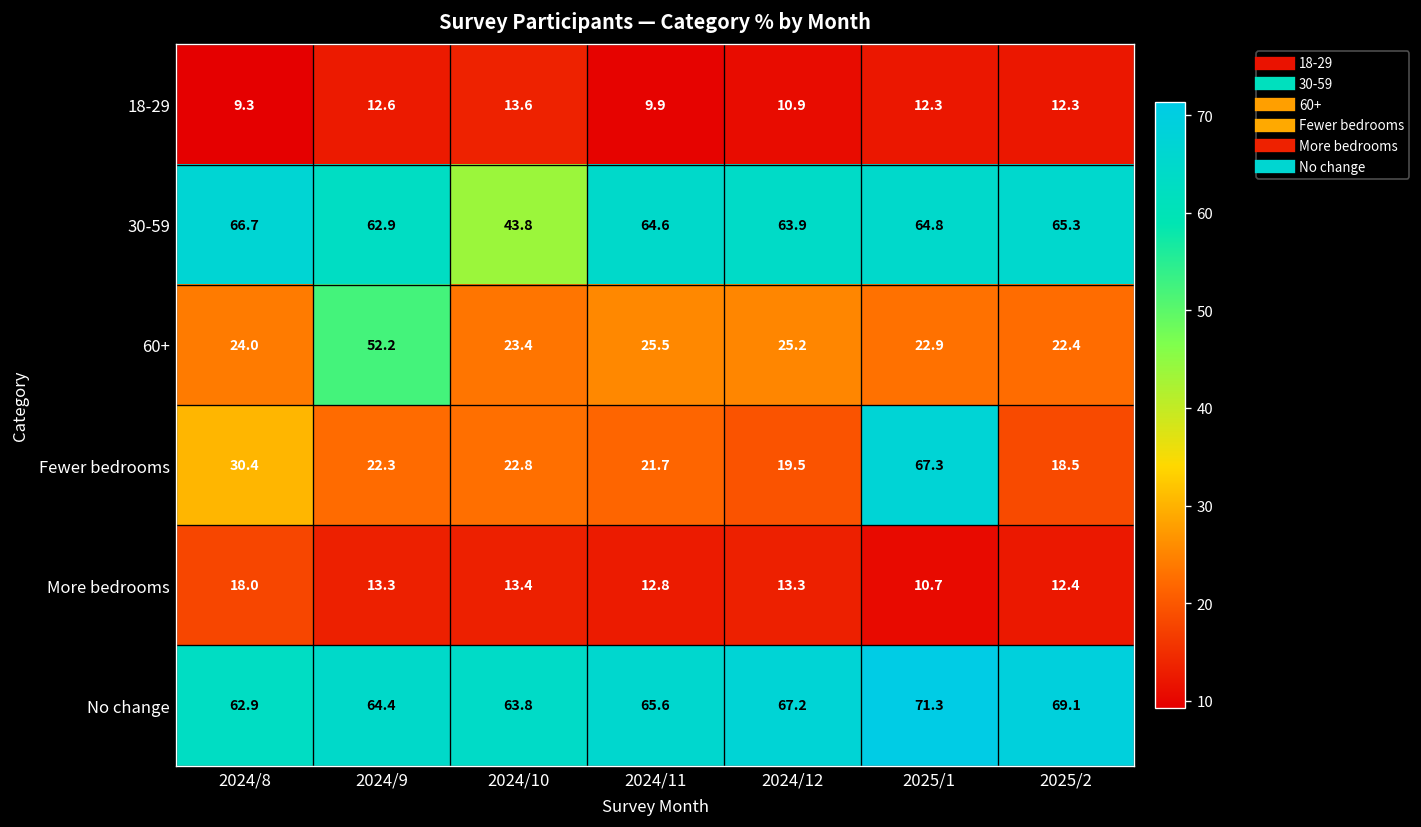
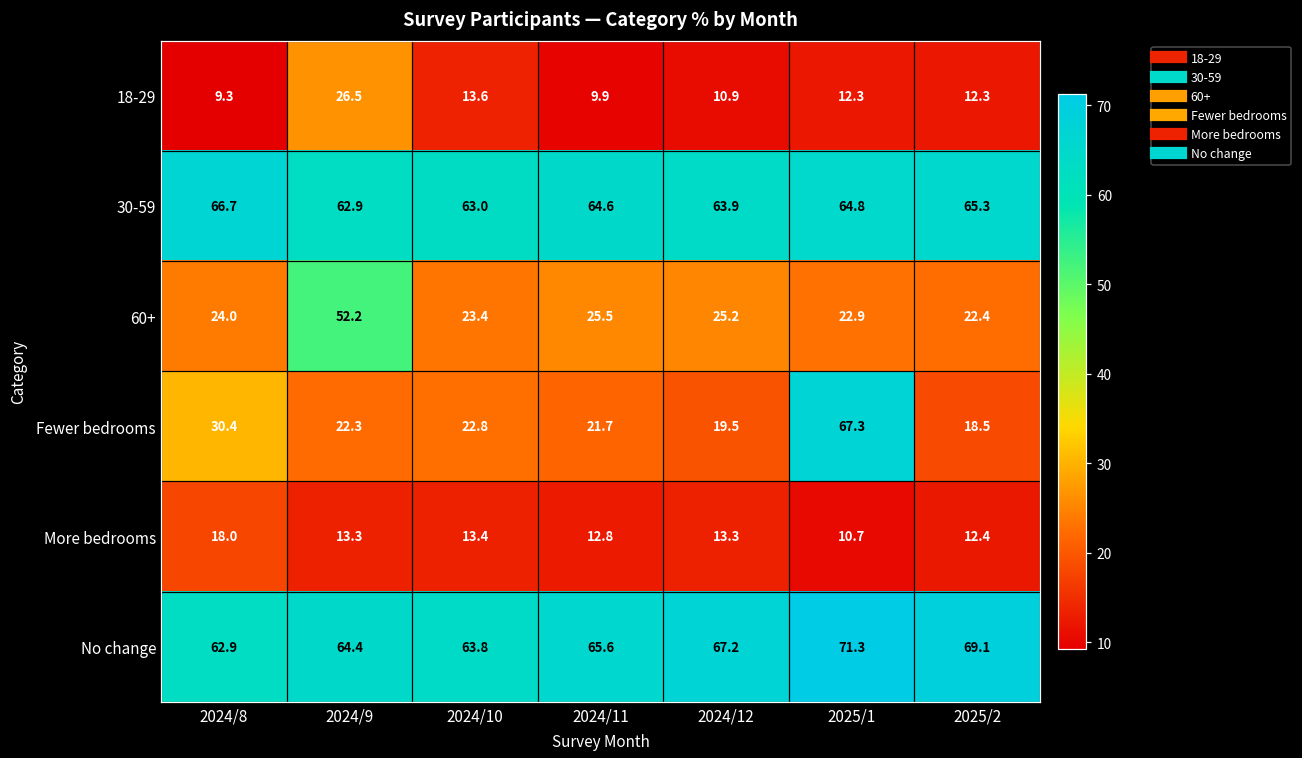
  {
    "18-29": {
      "2024/8": 9.3,
-     "2024/9": 12.6,
+     "2024/9": 26.5,
      "2024/10": 13.6,
      "2024/11": 9.9,
      "2024/12": 10.9,
      "2025/1": 12.3,
      "2025/2": 12.3
    },
    "30-59": {
      "2024/8": 66.7,
      "2024/9": 62.9,
-     "2024/10": 43.8,
+     "2024/10": 63.0,
      "2024/11": 64.6,
      "2024/12": 63.9,
      "2025/1": 64.8,
      "2025/2": 65.3
    },
    "60+": {
      "2024/8": 24.0,
      "2024/9": 52.2,
      "2024/10": 23.4,
      "2024/11": 25.5,
      "2024/12": 25.2,
      "2025/1": 22.9,
      "2025/2": 22.4
    },
    "Fewer bedrooms": {
      "2024/8": 30.4,
      "2024/9": 22.3,
      "2024/10": 22.8,
      "2024/11": 21.7,
      "2024/12": 19.5,
      "2025/1": 67.3,
      "2025/2": 18.5
    },
    "More bedrooms": {
      "2024/8": 18.0,
      "2024/9": 13.3,
      "2024/10": 13.4,
      "2024/11": 12.8,
      "2024/12": 13.3,
      "2025/1": 10.7,
      "2025/2": 12.4
    },
    "No change": {
      "2024/8": 62.9,
      "2024/9": 64.4,
      "2024/10": 63.8,
      "2024/11": 65.6,
      "2024/12": 67.2,
      "2025/1": 71.3,
      "2025/2": 69.1
    }
  }
